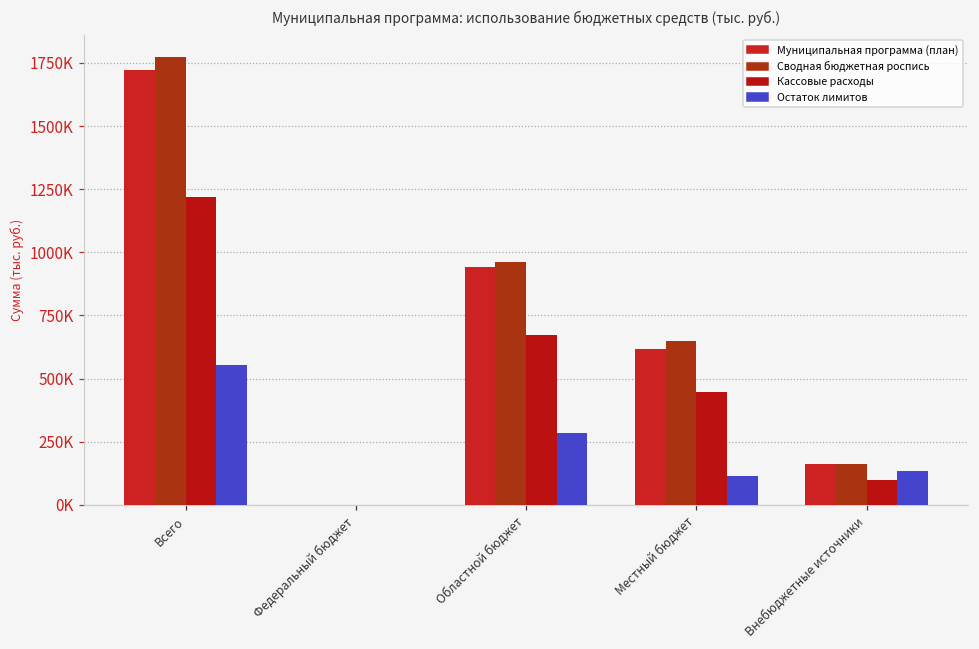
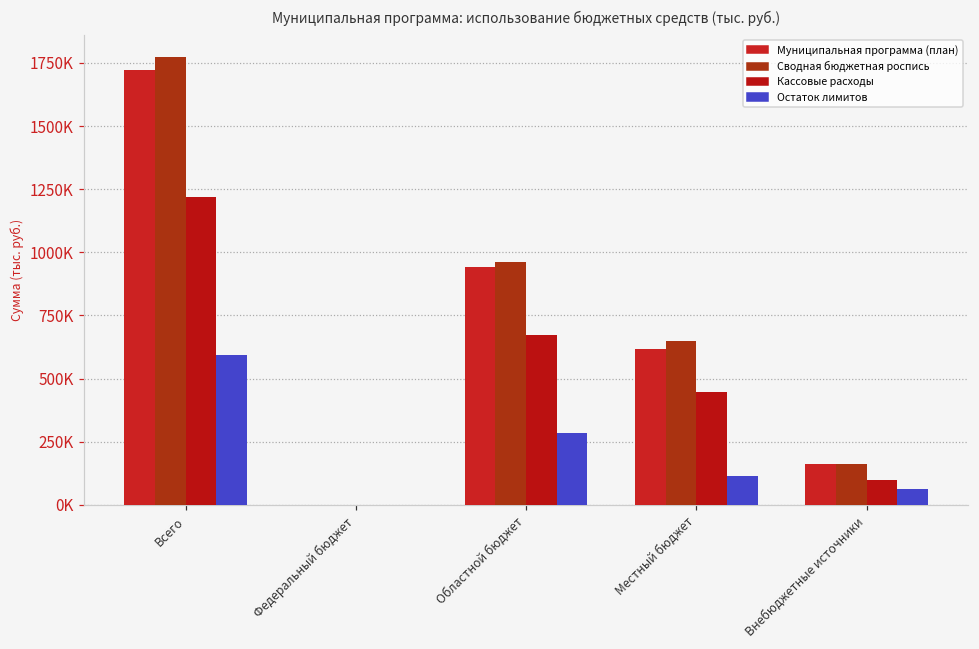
  {
    "Остаток лимитов": {
-     "Всего": 550000,
+     "Всего": 590000,
      "Областной бюджет": 290000,
      "Местный бюджет": 110000,
-     "Внебюджетные источники": 140000
+     "Внебюджетные источники": 60000
    }
  }
